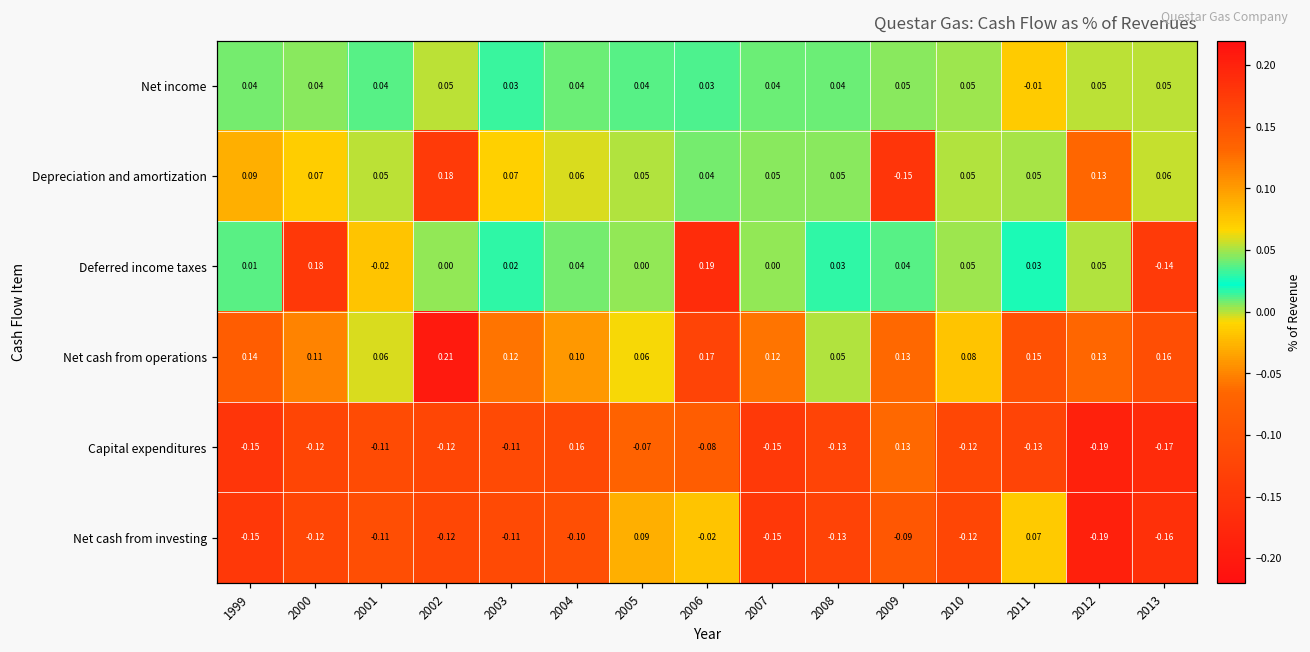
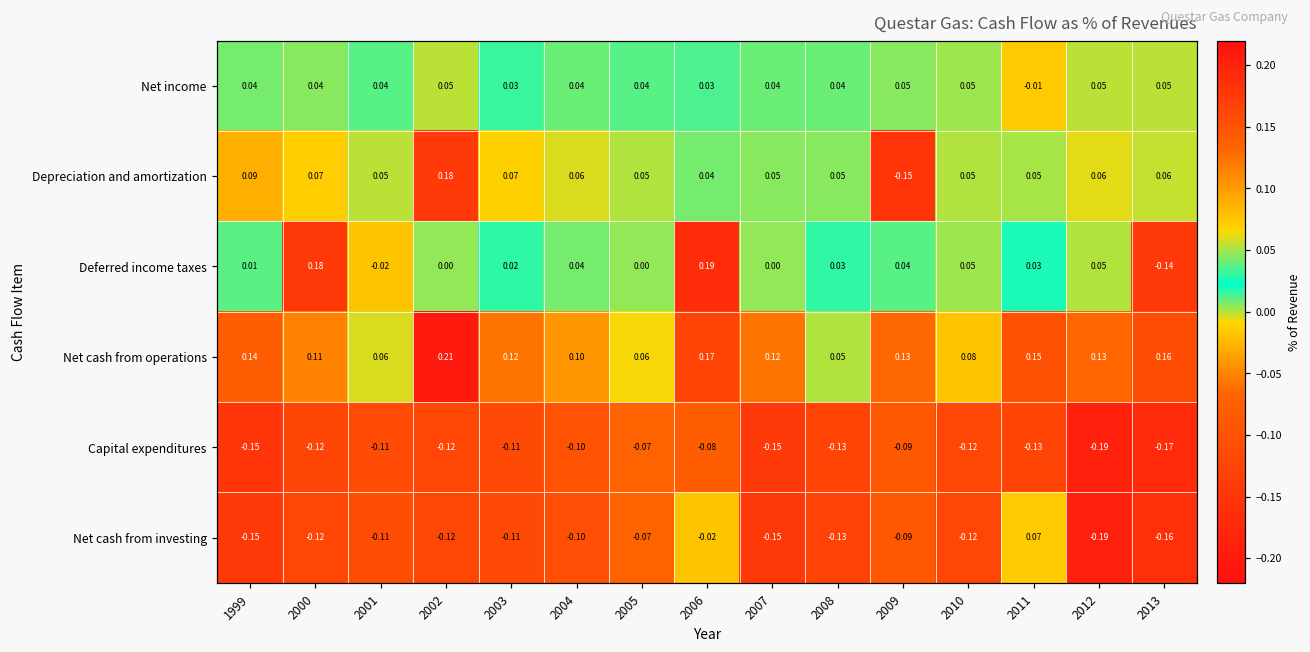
  {
    "Net income": {
      "1999": 0.04,
      "2000": 0.04,
      "2001": 0.04,
      "2002": 0.05,
      "2003": 0.03,
      "2004": 0.04,
      "2005": 0.04,
      "2006": 0.03,
      "2007": 0.04,
      "2008": 0.04,
      "2009": 0.05,
      "2010": 0.05,
      "2011": -0.01,
      "2012": 0.05,
      "2013": 0.05
    },
    "Depreciation and amortization": {
      "1999": 0.09,
      "2000": 0.07,
      "2001": 0.05,
      "2002": 0.18,
      "2003": 0.07,
      "2004": 0.06,
      "2005": 0.05,
      "2006": 0.04,
      "2007": 0.05,
      "2008": 0.05,
      "2009": -0.15,
      "2010": 0.05,
      "2011": 0.05,
-     "2012": 0.13,
+     "2012": 0.06,
      "2013": 0.06
    },
    "Deferred income taxes": {
      "1999": 0.01,
      "2000": 0.18,
      "2001": -0.02,
      "2002": 0.00,
      "2003": 0.02,
      "2004": 0.04,
      "2005": 0.00,
      "2006": 0.19,
      "2007": 0.00,
      "2008": 0.03,
      "2009": 0.04,
      "2010": 0.05,
      "2011": 0.03,
      "2012": 0.05,
      "2013": -0.14
    },
    "Net cash from operations": {
      "1999": 0.14,
      "2000": 0.11,
      "2001": 0.06,
      "2002": 0.21,
      "2003": 0.12,
      "2004": 0.10,
      "2005": 0.06,
      "2006": 0.17,
      "2007": 0.12,
      "2008": 0.05,
      "2009": 0.13,
      "2010": 0.08,
      "2011": 0.15,
      "2012": 0.13,
      "2013": 0.16
    },
    "Capital expenditures": {
      "1999": -0.15,
      "2000": -0.12,
      "2001": -0.11,
      "2002": -0.12,
      "2003": -0.11,
-     "2004": 0.16,
+     "2004": -0.10,
      "2005": -0.07,
      "2006": -0.08,
      "2007": -0.15,
      "2008": -0.13,
-     "2009": 0.13,
+     "2009": -0.09,
      "2010": -0.12,
      "2011": -0.13,
      "2012": -0.19,
      "2013": -0.17
    },
    "Net cash from investing": {
      "1999": -0.15,
      "2000": -0.12,
      "2001": -0.11,
      "2002": -0.12,
      "2003": -0.11,
      "2004": -0.10,
-     "2005": 0.09,
+     "2005": -0.07,
      "2006": -0.02,
      "2007": -0.15,
      "2008": -0.13,
      "2009": -0.09,
      "2010": -0.12,
      "2011": 0.07,
      "2012": -0.19,
      "2013": -0.16
    }
  }
